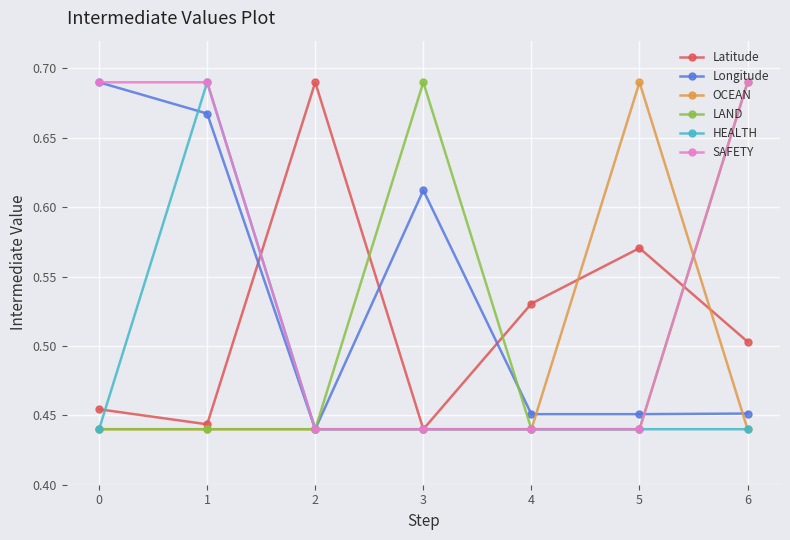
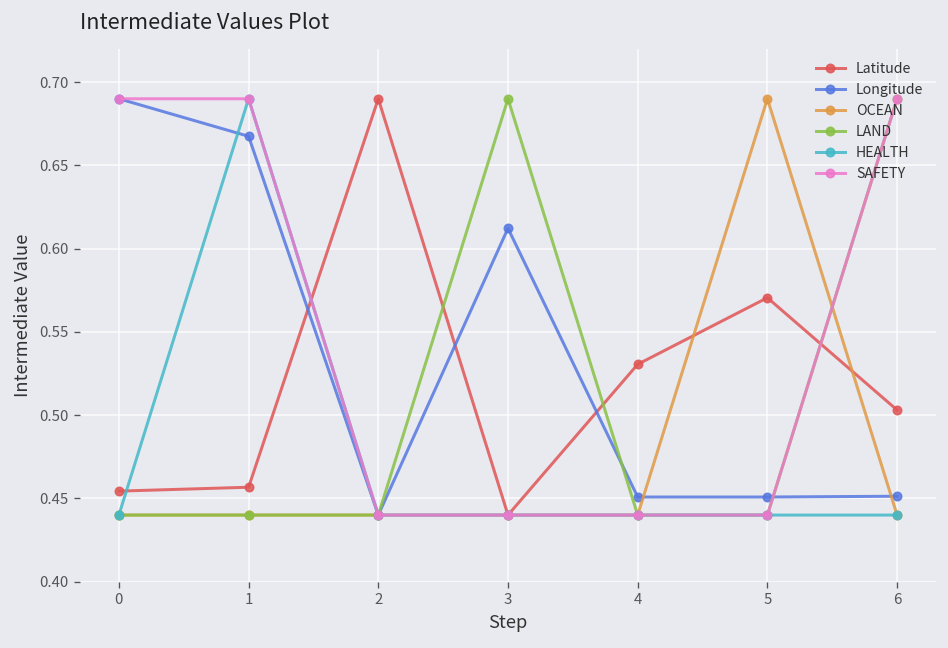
  {
    "Latitude": {
      "0": 0.454,
-     "1": 0.444,
+     "1": 0.457,
      "2": 0.690,
      "4": 0.531,
      "5": 0.571,
      "6": 0.503
    },
    "Longitude": {
      "1": 0.667,
      "3": 0.612,
      "4": 0.451,
      "5": 0.451,
      "6": 0.451
    },
    "OCEAN": {
      "5": 0.690
    },
    "LAND": {
      "3": 0.690
    }
  }
